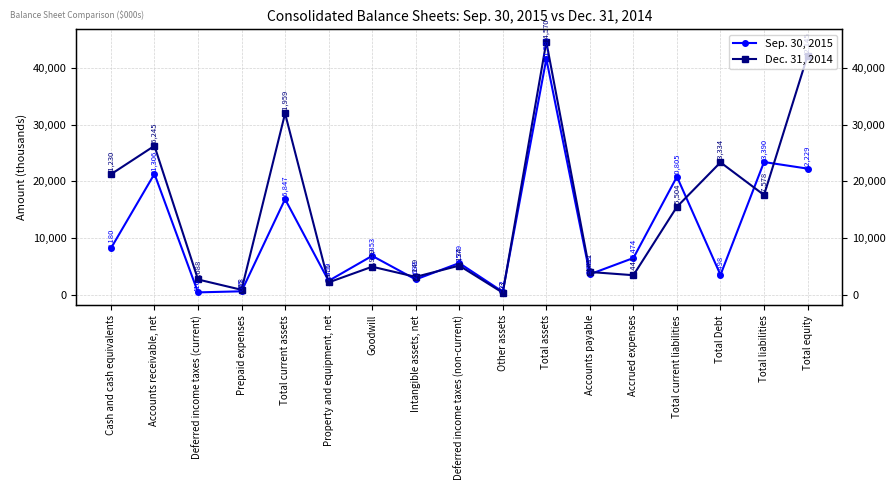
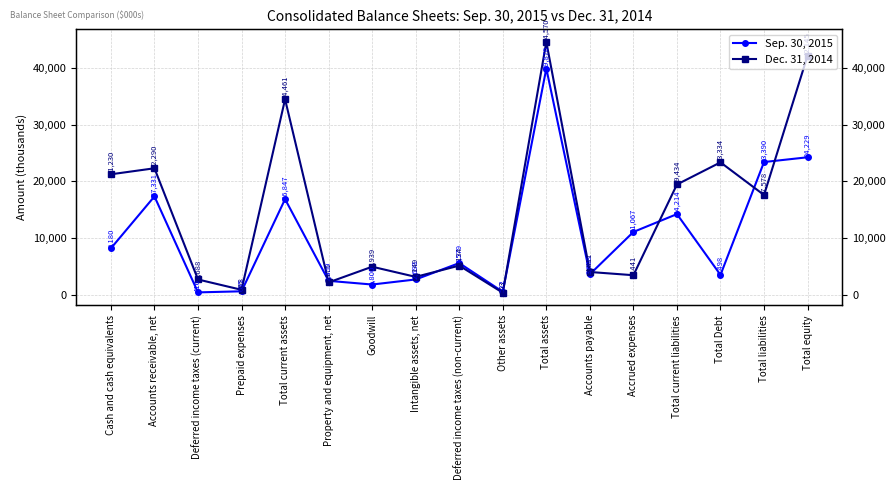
  {
    "Sep. 30, 2015": {
      "Cash and cash equivalents": "8,180",
-     "Accounts receivable, net": "21,306",
+     "Accounts receivable, net": "17,331",
      "Total current assets": "16,847",
-     "Goodwill": "6,853",
-     "Total assets": "41,581",
-     "Accrued expenses": "6,474",
-     "Total current liabilities": "20,805",
+     "Goodwill": "1,800",
+     "Total assets": "39,876",
+     "Accrued expenses": "11,067",
+     "Total current liabilities": "14,214",
      "Total Debt": "3,498",
      "Total liabilities": "23,390",
-     "Total equity": "22,229"
+     "Total equity": "24,229"
    },
    "Dec. 31, 2014": {
      "Cash and cash equivalents": "21,230",
-     "Accounts receivable, net": "26,245",
+     "Accounts receivable, net": "22,290",
      "Deferred income taxes (current)": "2,688",
-     "Total current assets": "31,959",
+     "Total current assets": "34,461",
      "Goodwill": "4,939",
      "Total assets": "44,570",
      "Accrued expenses": "3,441",
-     "Total current liabilities": "15,504",
+     "Total current liabilities": "19,434",
      "Total Debt": "23,334",
      "Total liabilities": "17,578"
    }
  }
